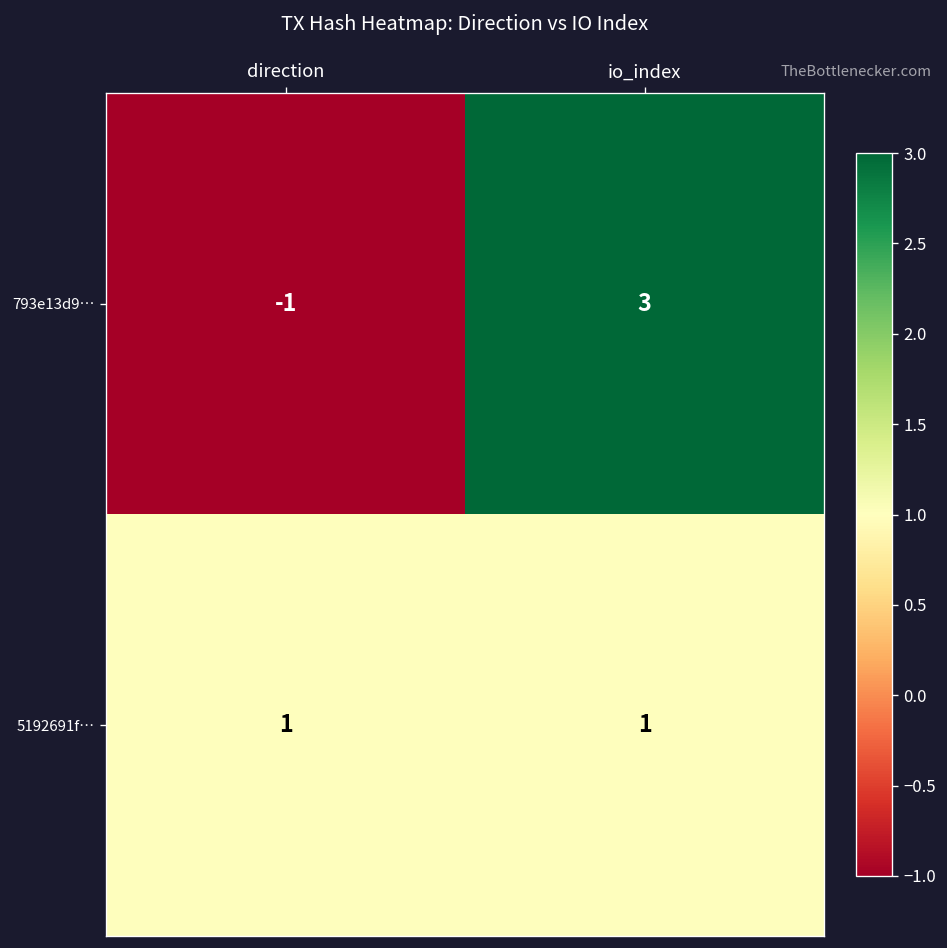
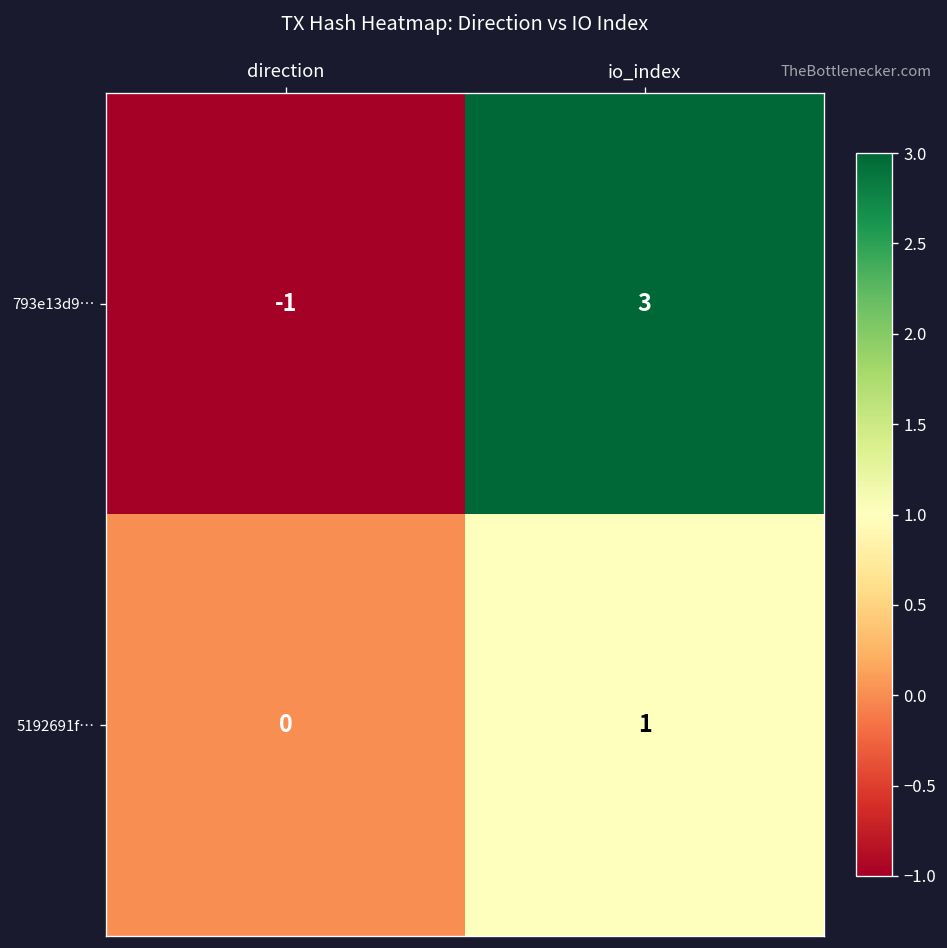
  {
    "793e13d9…": {
      "direction": -1,
      "io_index": 3
    },
    "5192691f…": {
-     "direction": 1,
+     "direction": 0,
      "io_index": 1
    }
  }
